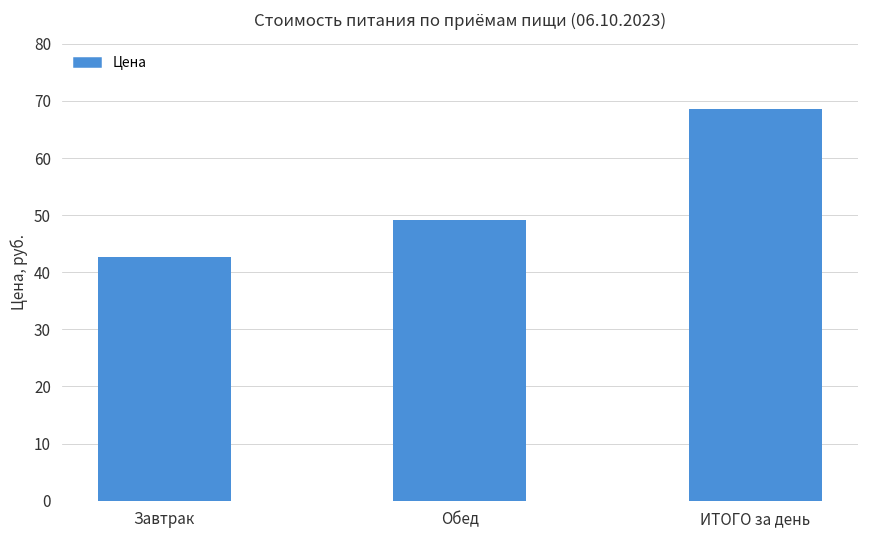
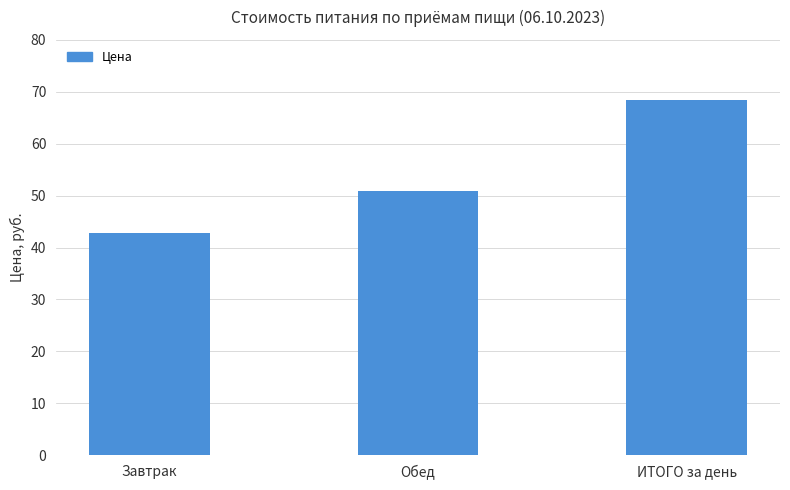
  {
    "Завтрак": 43,
-   "Обед": 49,
+   "Обед": 51,
    "ИТОГО за день": 69
  }
